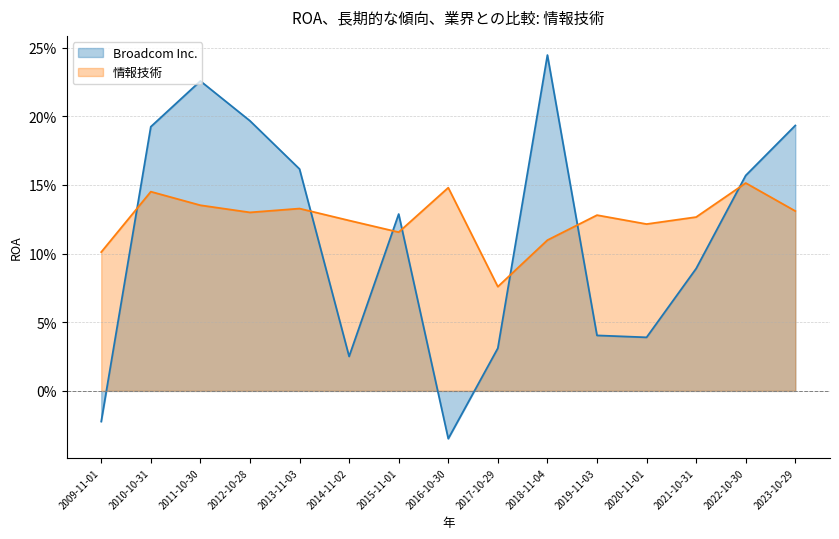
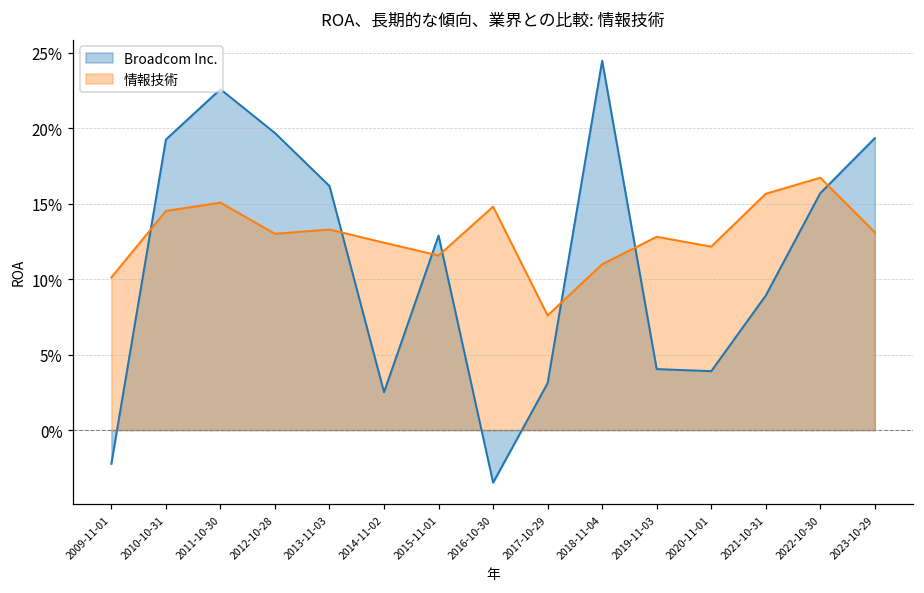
  {
    "情報技術": {
      "2009-11-01": "10.1%",
      "2010-10-31": "14.5%",
-     "2011-10-30": "13.5%",
+     "2011-10-30": "15.1%",
      "2012-10-28": "13.0%",
      "2013-11-03": "13.3%",
      "2014-11-02": "12.4%",
      "2015-11-01": "11.6%",
      "2016-10-30": "14.8%",
      "2017-10-29": "7.6%",
      "2018-11-04": "11.0%",
      "2019-11-03": "12.8%",
      "2020-11-01": "12.2%",
-     "2021-10-31": "12.7%",
-     "2022-10-30": "15.1%",
+     "2021-10-31": "15.7%",
+     "2022-10-30": "16.7%",
      "2023-10-29": "13.1%"
    }
  }
